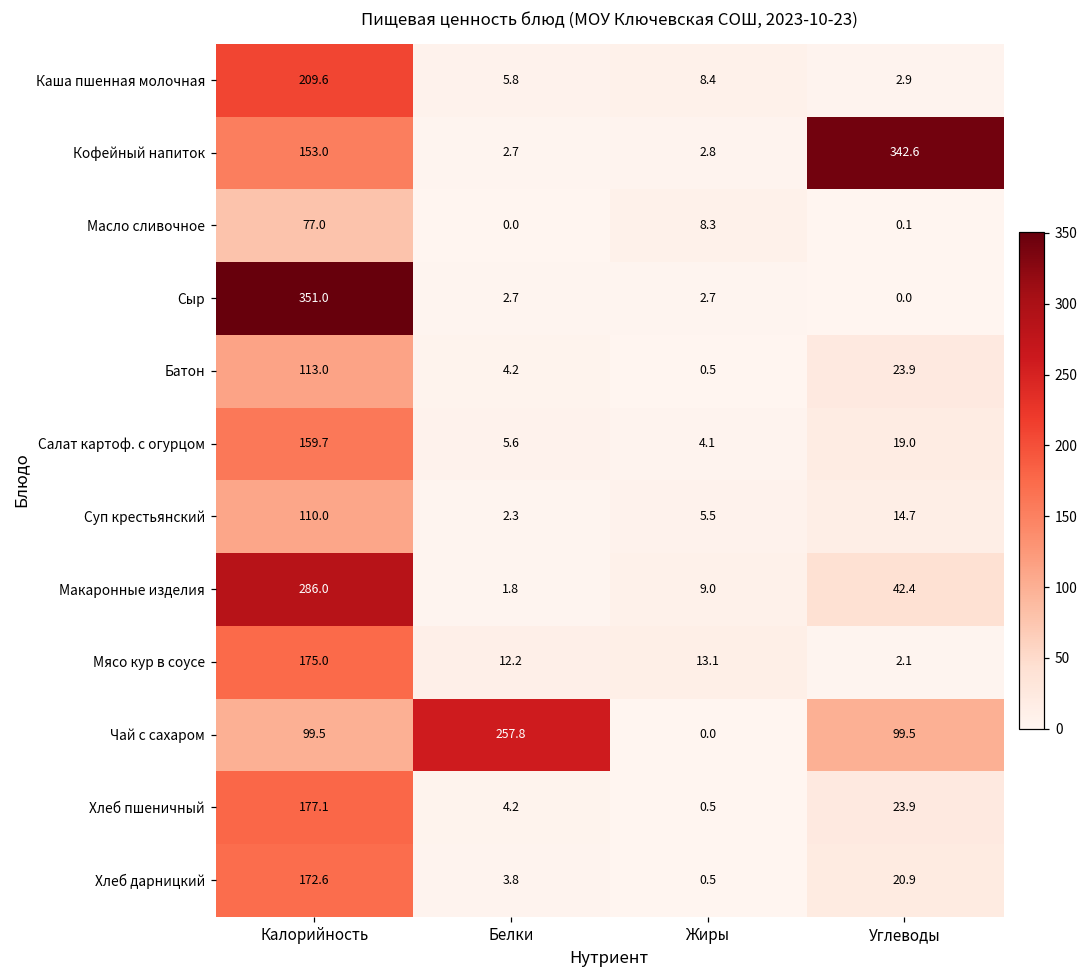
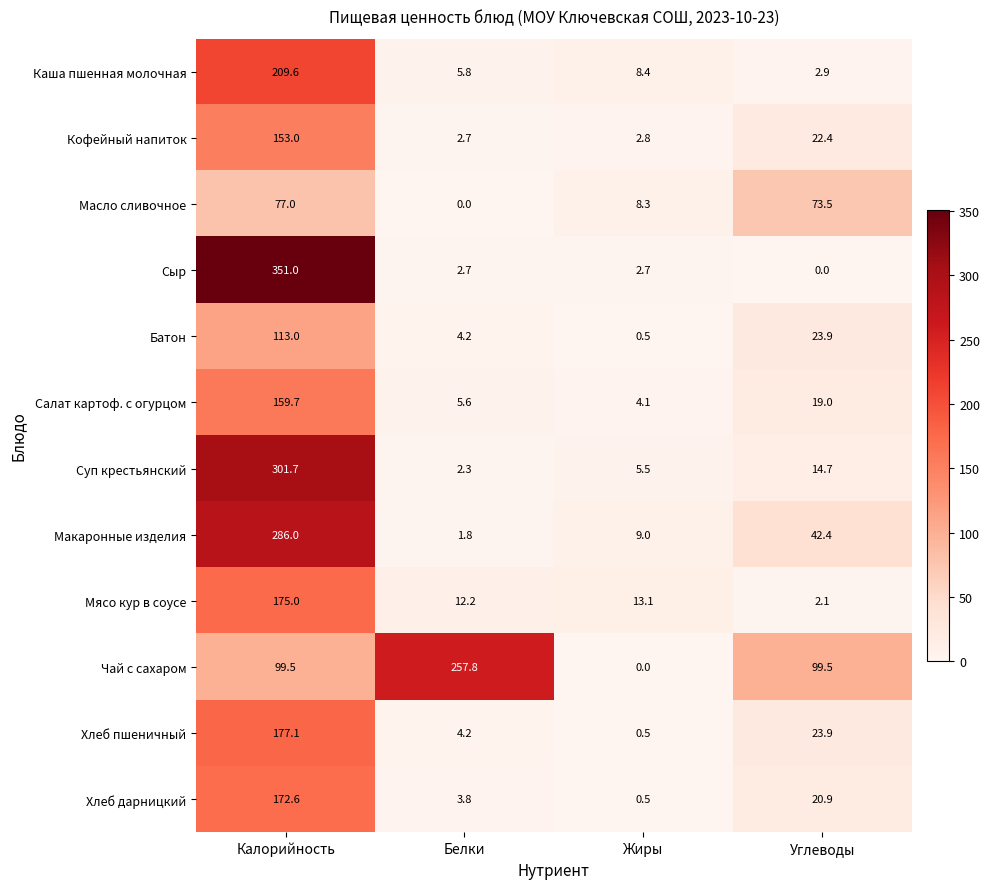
  {
    "Каша пшенная молочная": {
      "Калорийность": 209.6,
      "Белки": 5.8,
      "Жиры": 8.4,
      "Углеводы": 2.9
    },
    "Кофейный напиток": {
      "Калорийность": 153.0,
      "Белки": 2.7,
      "Жиры": 2.8,
-     "Углеводы": 342.6
+     "Углеводы": 22.4
    },
    "Масло сливочное": {
      "Калорийность": 77.0,
      "Белки": 0.0,
      "Жиры": 8.3,
-     "Углеводы": 0.1
+     "Углеводы": 73.5
    },
    "Сыр": {
      "Калорийность": 351.0,
      "Белки": 2.7,
      "Жиры": 2.7,
      "Углеводы": 0.0
    },
    "Батон": {
      "Калорийность": 113.0,
      "Белки": 4.2,
      "Жиры": 0.5,
      "Углеводы": 23.9
    },
    "Салат картоф. с огурцом": {
      "Калорийность": 159.7,
      "Белки": 5.6,
      "Жиры": 4.1,
      "Углеводы": 19.0
    },
    "Суп крестьянский": {
-     "Калорийность": 110.0,
+     "Калорийность": 301.7,
      "Белки": 2.3,
      "Жиры": 5.5,
      "Углеводы": 14.7
    },
    "Макаронные изделия": {
      "Калорийность": 286.0,
      "Белки": 1.8,
      "Жиры": 9.0,
      "Углеводы": 42.4
    },
    "Мясо кур в соусе": {
      "Калорийность": 175.0,
      "Белки": 12.2,
      "Жиры": 13.1,
      "Углеводы": 2.1
    },
    "Чай с сахаром": {
      "Калорийность": 99.5,
      "Белки": 257.8,
      "Жиры": 0.0,
      "Углеводы": 99.5
    },
    "Хлеб пшеничный": {
      "Калорийность": 177.1,
      "Белки": 4.2,
      "Жиры": 0.5,
      "Углеводы": 23.9
    },
    "Хлеб дарницкий": {
      "Калорийность": 172.6,
      "Белки": 3.8,
      "Жиры": 0.5,
      "Углеводы": 20.9
    }
  }
